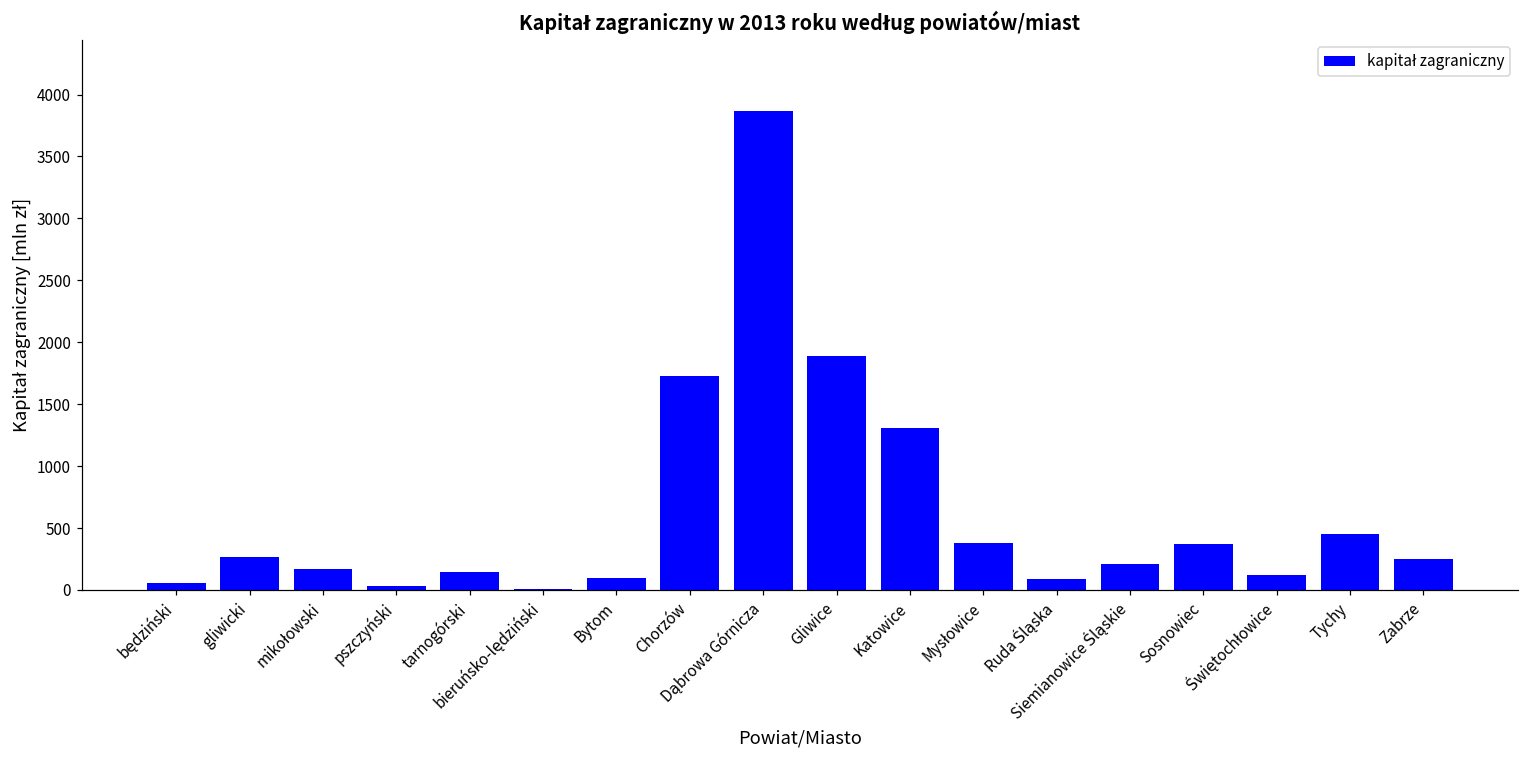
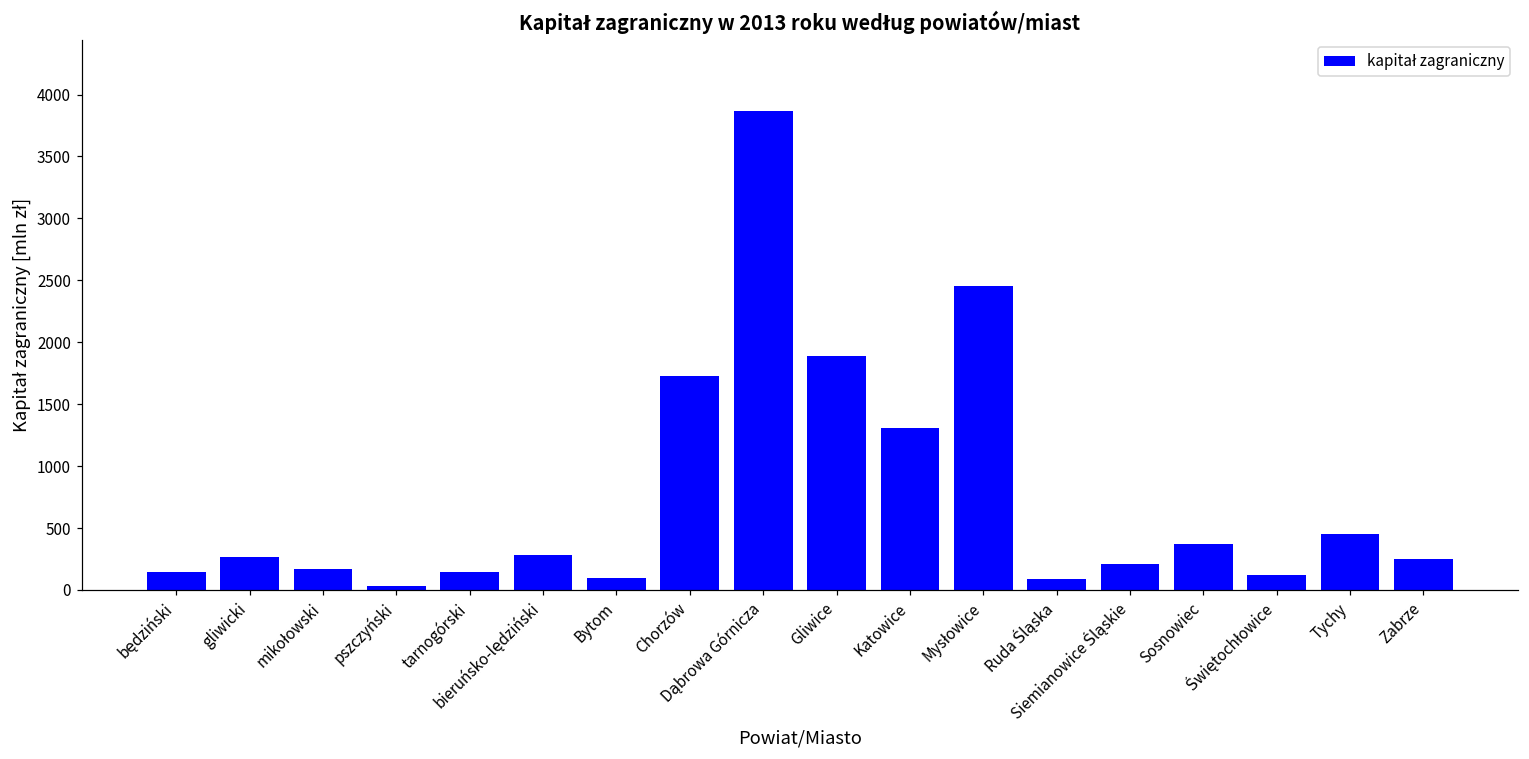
  {
-   "będziński": 50,
+   "będziński": 150,
    "gliwicki": 270,
    "mikołowski": 170,
    "pszczyński": 30,
    "tarnogórski": 150,
-   "bieruńsko-lędziński": 0,
+   "bieruńsko-lędziński": 280,
    "Bytom": 100,
    "Chorzów": 1730,
    "Dąbrowa Górnicza": 3860,
    "Gliwice": 1890,
    "Katowice": 1310,
-   "Mysłowice": 380,
+   "Mysłowice": 2460,
    "Ruda Śląska": 90,
    "Siemianowice Śląskie": 210,
    "Sosnowiec": 370,
    "Świętochłowice": 120,
    "Tychy": 450,
    "Zabrze": 250
  }
